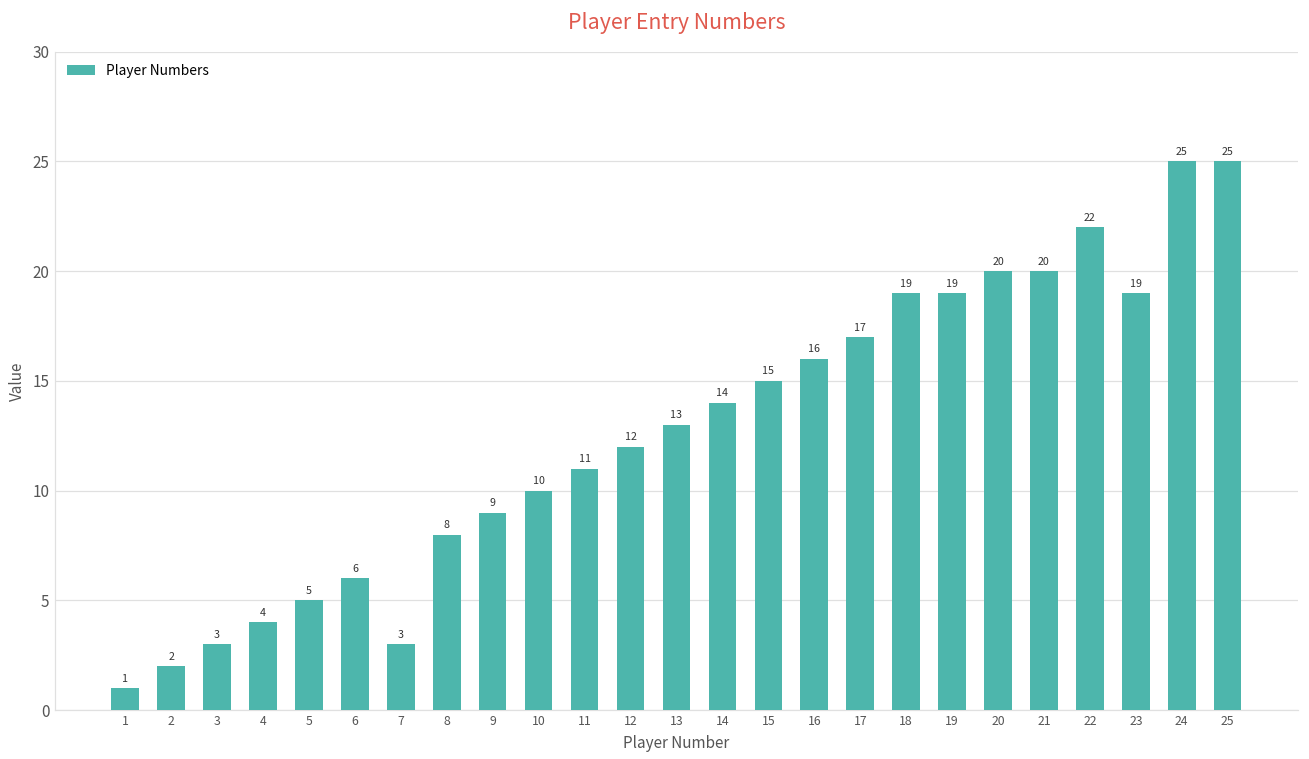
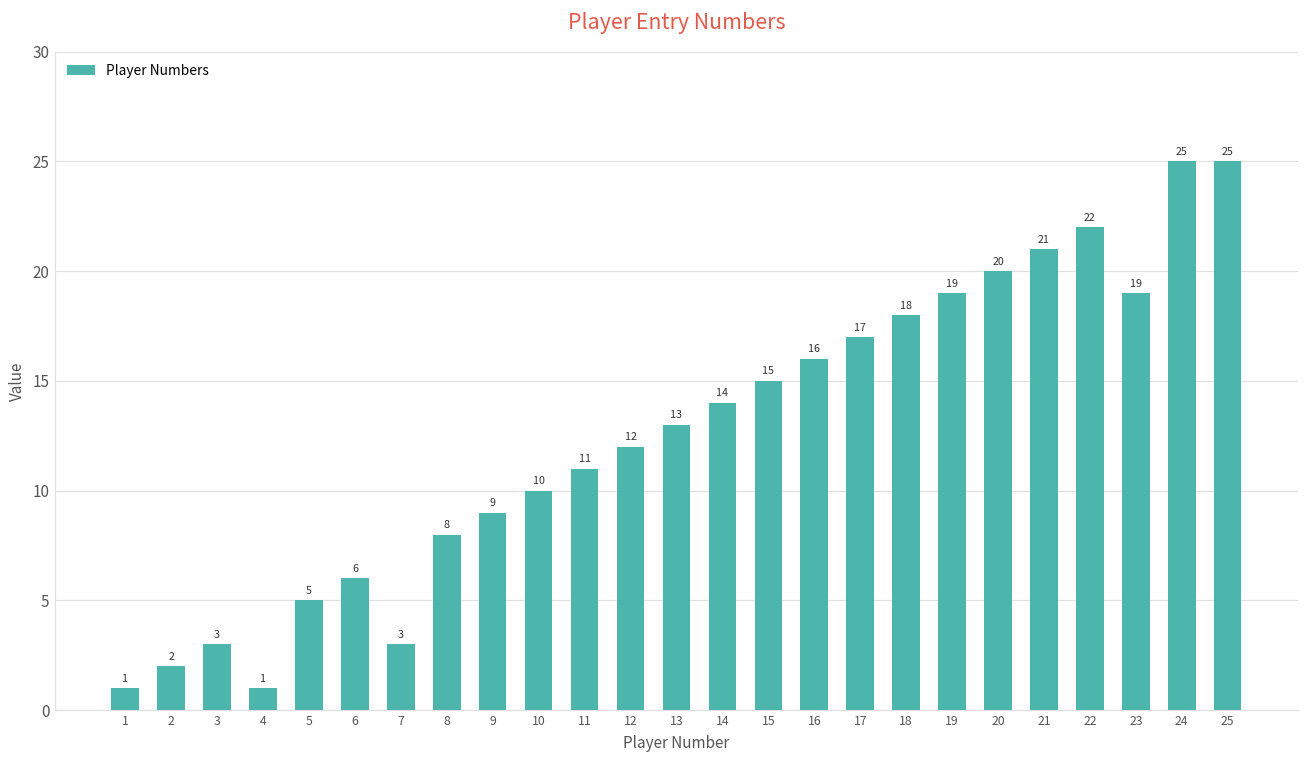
  {
    "1": 1,
    "2": 2,
    "3": 3,
-   "4": 4,
+   "4": 1,
    "5": 5,
    "6": 6,
    "7": 3,
    "8": 8,
    "9": 9,
    "10": 10,
    "11": 11,
    "12": 12,
    "13": 13,
    "14": 14,
    "15": 15,
    "16": 16,
    "17": 17,
-   "18": 19,
+   "18": 18,
    "19": 19,
    "20": 20,
-   "21": 20,
+   "21": 21,
    "22": 22,
    "23": 19,
    "24": 25,
    "25": 25
  }
